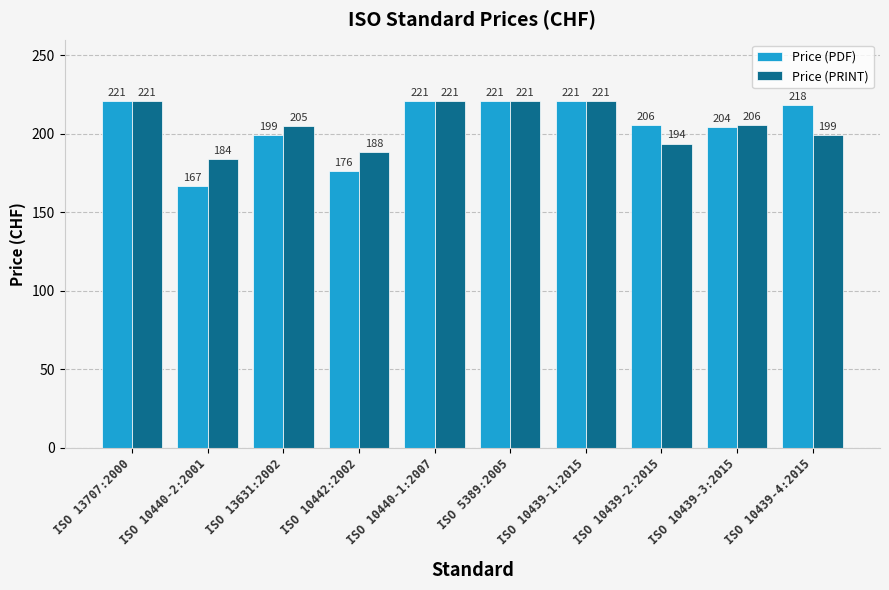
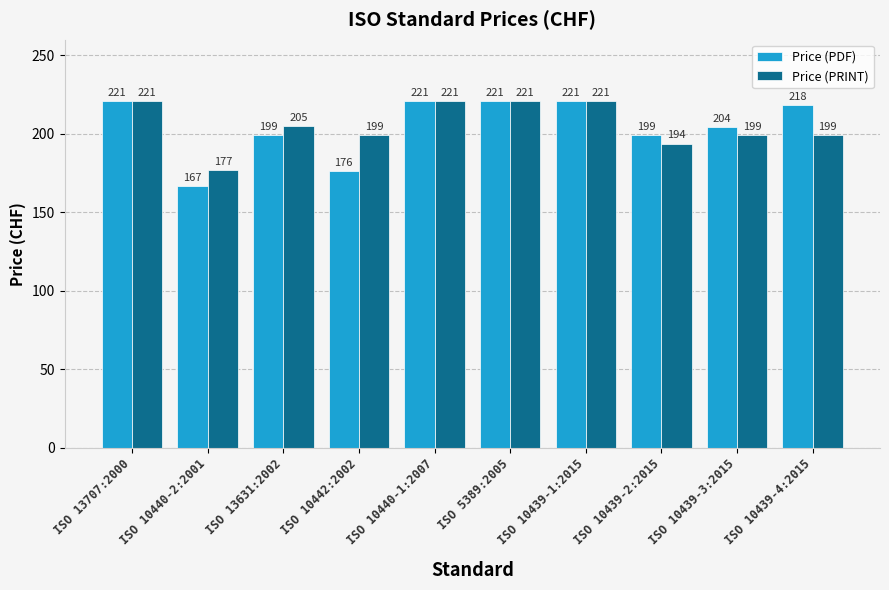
  {
    "Price (PDF)": {
      "ISO 13707:2000": 221,
      "ISO 10440-2:2001": 167,
      "ISO 13631:2002": 199,
      "ISO 10442:2002": 176,
      "ISO 10440-1:2007": 221,
      "ISO 5389:2005": 221,
      "ISO 10439-1:2015": 221,
-     "ISO 10439-2:2015": 206,
+     "ISO 10439-2:2015": 199,
      "ISO 10439-3:2015": 204,
      "ISO 10439-4:2015": 218
    },
    "Price (PRINT)": {
      "ISO 13707:2000": 221,
-     "ISO 10440-2:2001": 184,
+     "ISO 10440-2:2001": 177,
      "ISO 13631:2002": 205,
-     "ISO 10442:2002": 188,
+     "ISO 10442:2002": 199,
      "ISO 10440-1:2007": 221,
      "ISO 5389:2005": 221,
      "ISO 10439-1:2015": 221,
      "ISO 10439-2:2015": 194,
-     "ISO 10439-3:2015": 206,
+     "ISO 10439-3:2015": 199,
      "ISO 10439-4:2015": 199
    }
  }
